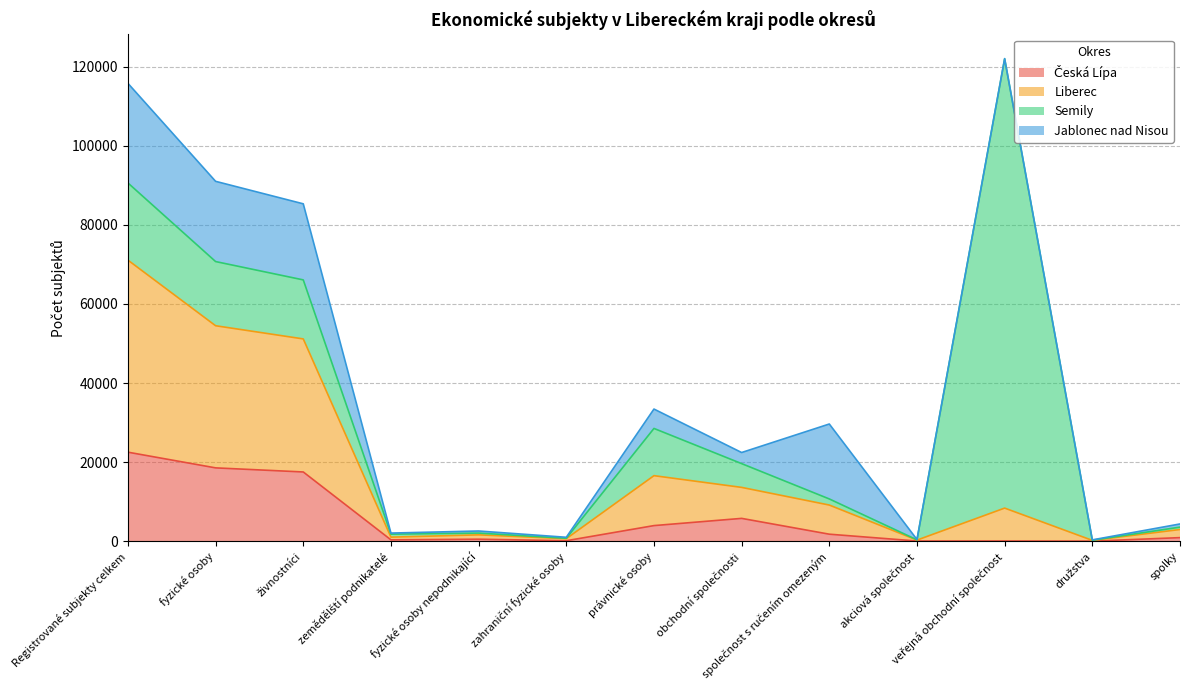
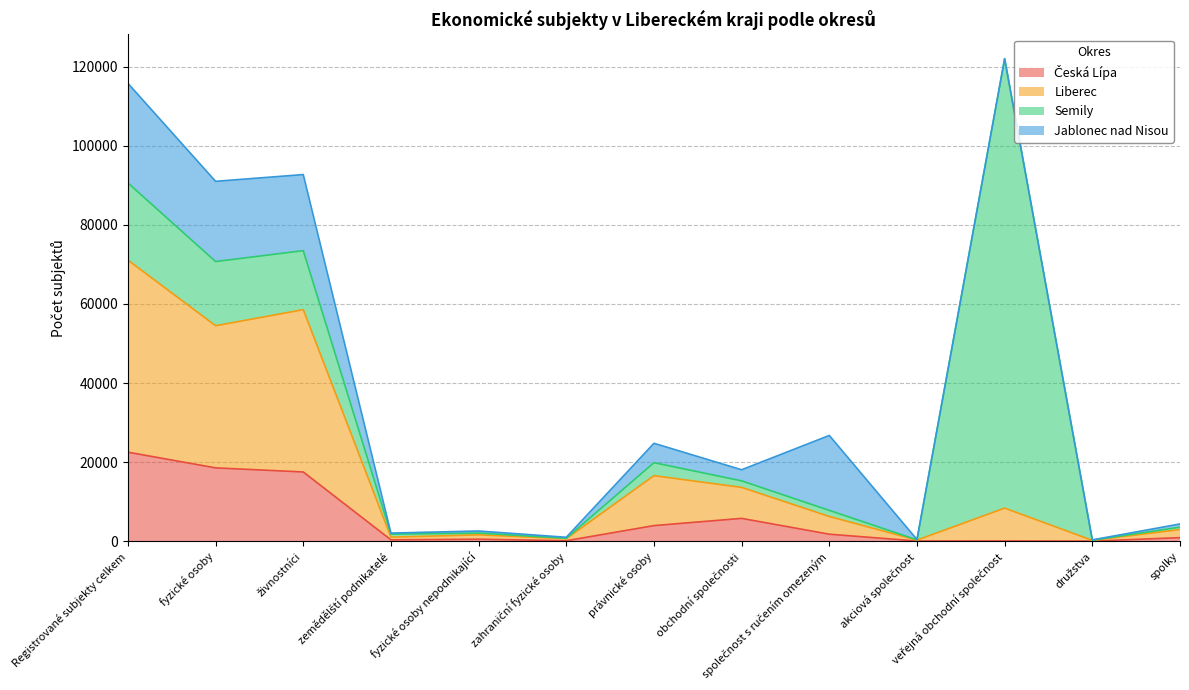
  {
    "Česká Lípa": {
      "Registrované subjekty celkem": 23000,
      "fyzické osoby": 19000,
      "živnostníci": 18000,
      "zemědělští podnikatelé": 0,
      "fyzické osoby nepodnikající": 1000,
      "právnické osoby": 4000,
      "obchodní společnosti": 6000,
      "společnost s ručením omezeným": 2000,
      "veřejná obchodní společnost": 0,
      "spolky": 1000
    },
    "Liberec": {
      "Registrované subjekty celkem": 49000,
      "fyzické osoby": 36000,
-     "živnostníci": 34000,
+     "živnostníci": 41000,
      "zemědělští podnikatelé": 1000,
      "právnické osoby": 13000,
      "obchodní společnosti": 8000,
-     "společnost s ručením omezeným": 7000,
+     "společnost s ručením omezeným": 4000,
      "veřejná obchodní společnost": 8000
    },
    "Semily": {
      "Registrované subjekty celkem": 20000,
      "fyzické osoby": 16000,
      "živnostníci": 15000,
-     "právnické osoby": 12000,
-     "obchodní společnosti": 6000,
+     "právnické osoby": 3000,
+     "obchodní společnosti": 2000,
      "společnost s ručením omezeným": 2000
    },
    "Jablonec nad Nisou": {
      "Registrované subjekty celkem": 25000,
      "fyzické osoby": 20000,
      "živnostníci": 19000,
      "právnické osoby": 5000,
      "obchodní společnosti": 3000,
      "společnost s ručením omezeným": 19000,
      "spolky": 1000
    }
  }
